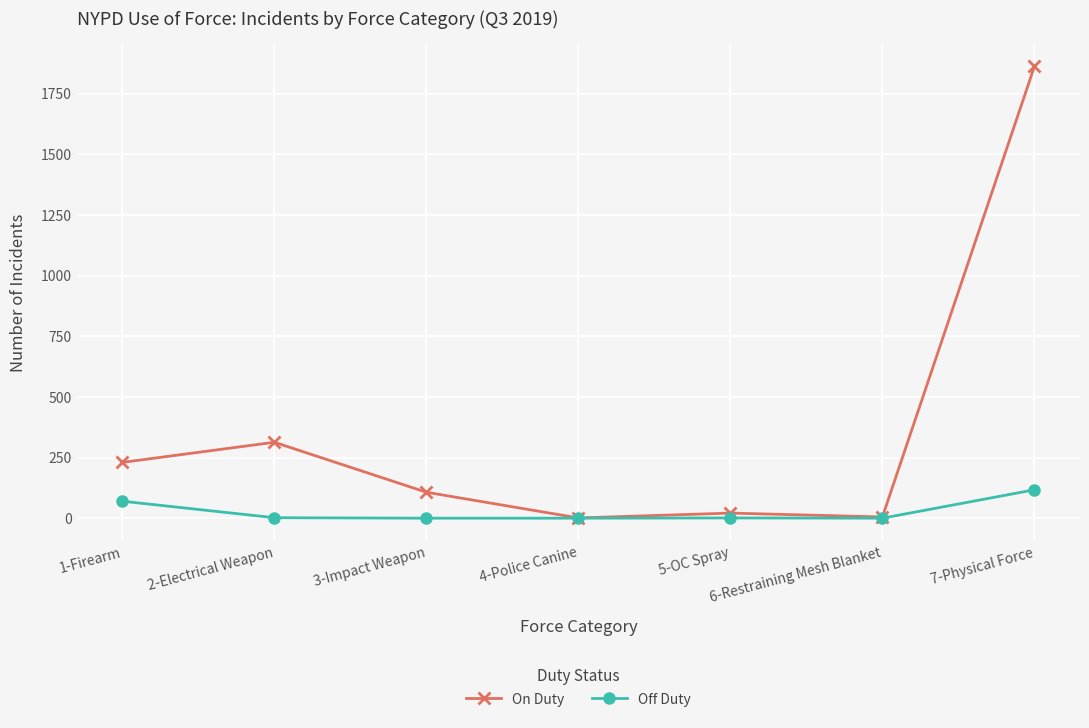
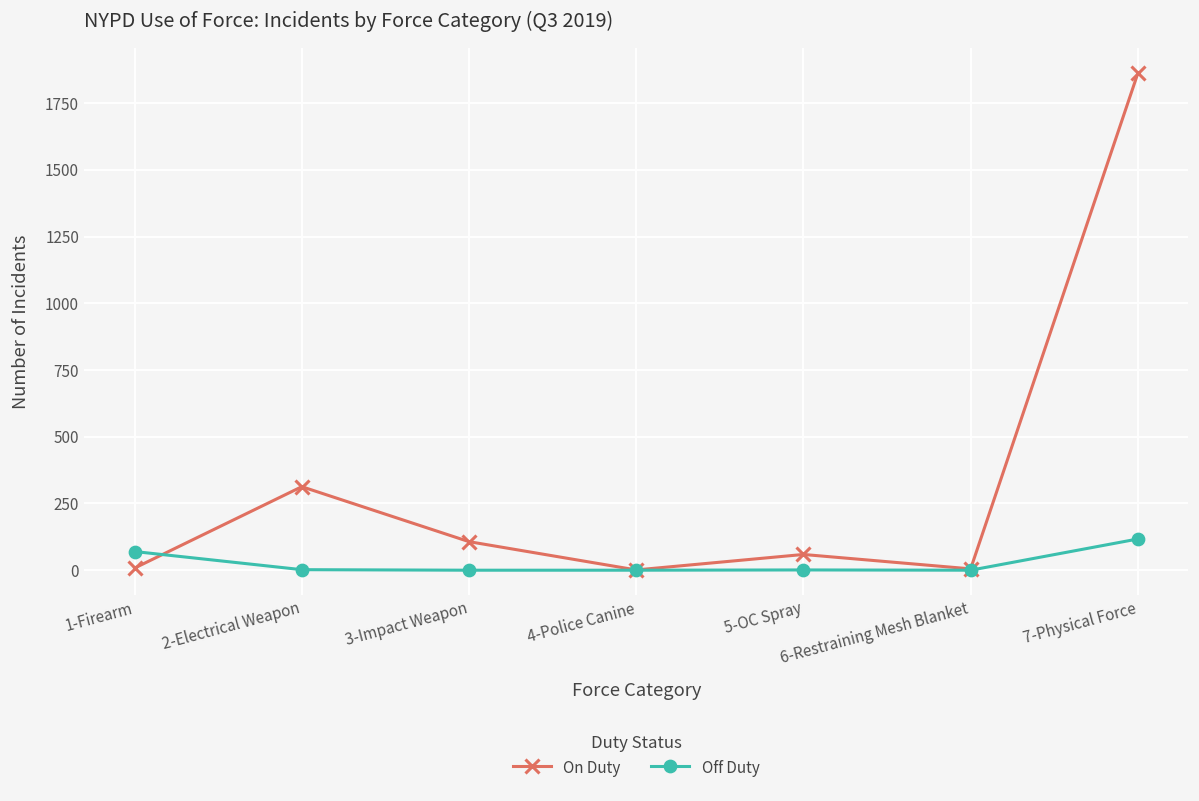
  {
    "On Duty": {
-     "1-Firearm": 230,
+     "1-Firearm": 10,
      "2-Electrical Weapon": 310,
      "3-Impact Weapon": 110,
-     "5-OC Spray": 20,
+     "5-OC Spray": 60,
      "7-Physical Force": 1860
    },
    "Off Duty": {
      "1-Firearm": 70,
      "2-Electrical Weapon": 0,
      "3-Impact Weapon": 0,
      "5-OC Spray": 0,
      "7-Physical Force": 120
    }
  }
